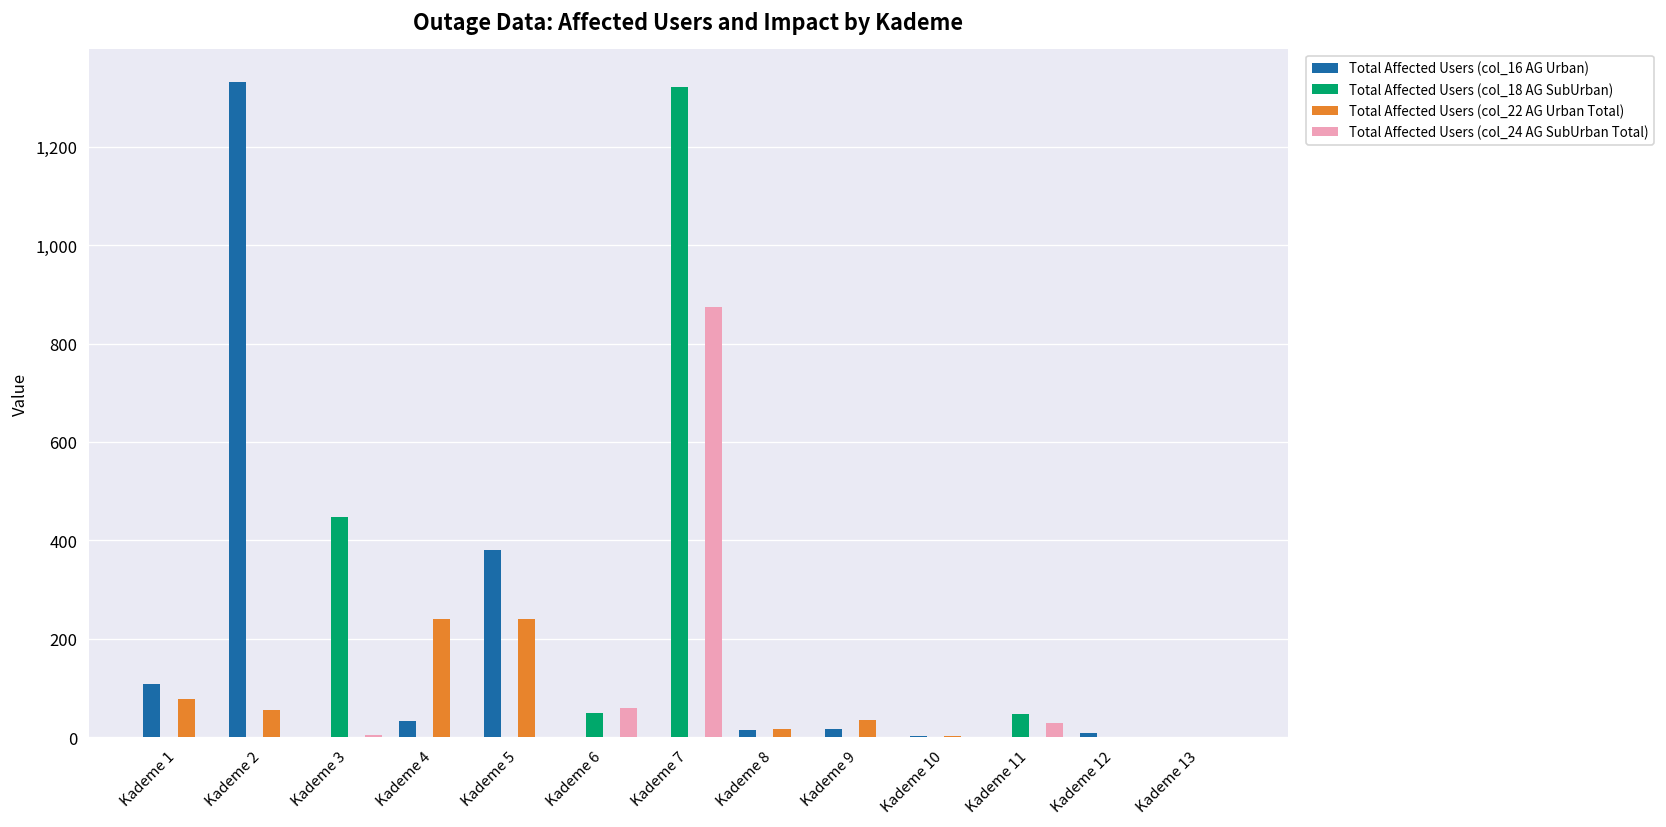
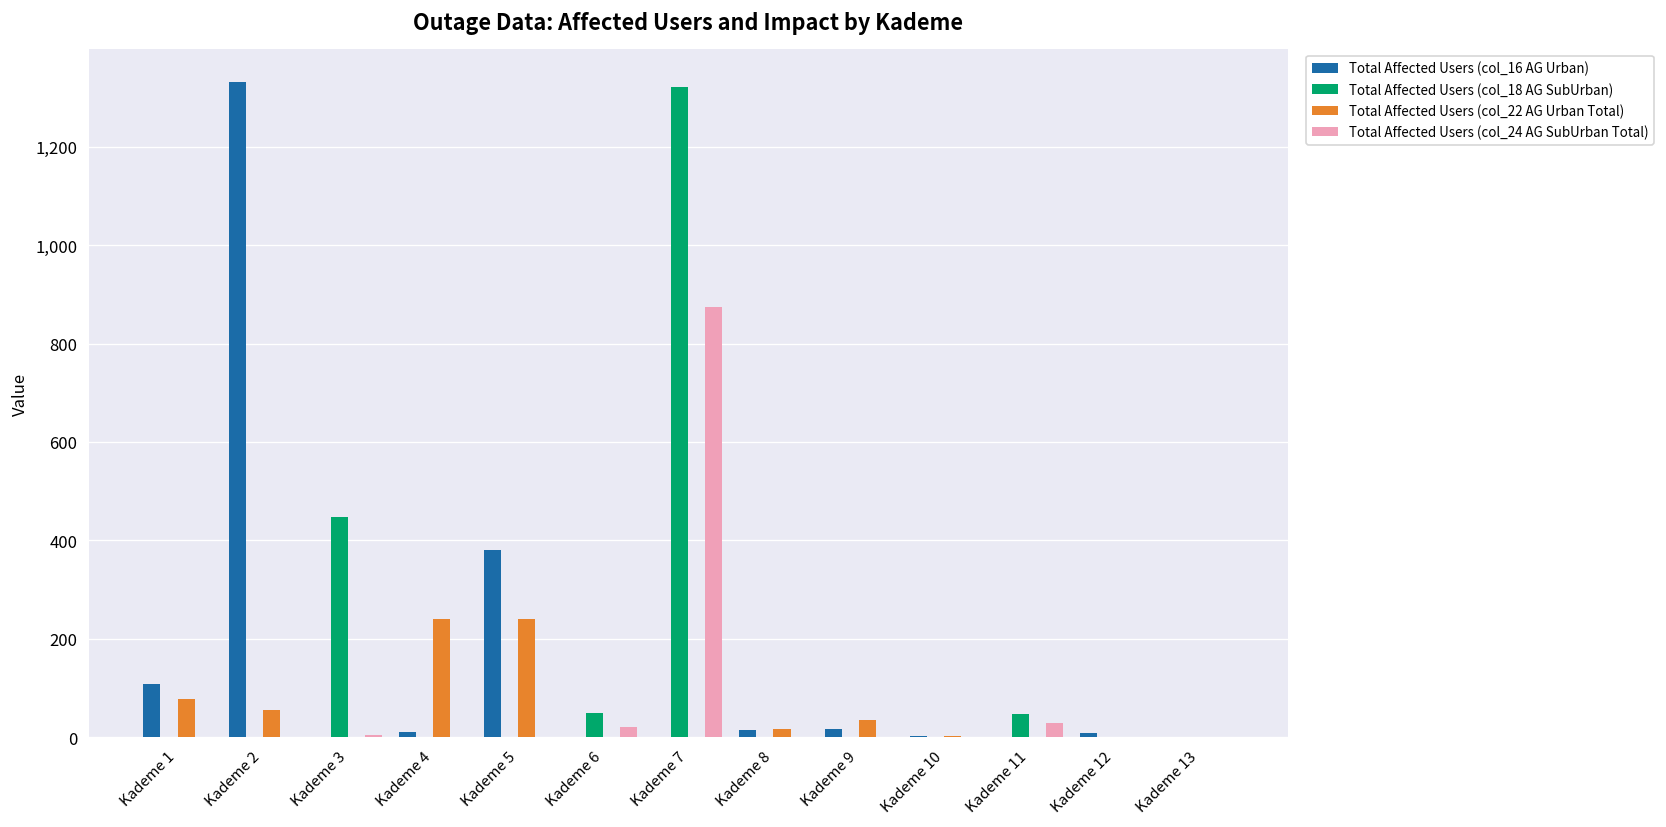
  {
    "Total Affected Users (col_16 AG Urban)": {
      "Kademe 1": "110",
      "Kademe 2": "1,330",
      "Kademe 3": "0",
-     "Kademe 4": "30",
+     "Kademe 4": "10",
      "Kademe 5": "380",
      "Kademe 6": "0",
      "Kademe 7": "0",
      "Kademe 8": "20",
      "Kademe 9": "20",
      "Kademe 11": "0",
      "Kademe 12": "10",
      "Kademe 13": "0"
    },
    "Total Affected Users (col_18 AG SubUrban)": {
      "Kademe 1": "0",
      "Kademe 2": "0",
      "Kademe 3": "450",
      "Kademe 4": "0",
      "Kademe 5": "0",
      "Kademe 6": "50",
      "Kademe 7": "1,320",
      "Kademe 8": "0",
      "Kademe 9": "0",
      "Kademe 10": "0",
      "Kademe 11": "50",
      "Kademe 12": "0",
      "Kademe 13": "0"
    },
    "Total Affected Users (col_22 AG Urban Total)": {
      "Kademe 1": "80",
      "Kademe 2": "50",
      "Kademe 3": "0",
      "Kademe 4": "240",
      "Kademe 5": "240",
      "Kademe 6": "0",
      "Kademe 7": "0",
      "Kademe 8": "20",
      "Kademe 9": "30",
      "Kademe 11": "0",
      "Kademe 13": "0"
    },
    "Total Affected Users (col_24 AG SubUrban Total)": {
      "Kademe 1": "0",
      "Kademe 2": "0",
      "Kademe 4": "0",
      "Kademe 5": "0",
-     "Kademe 6": "60",
+     "Kademe 6": "20",
      "Kademe 7": "870",
      "Kademe 8": "0",
      "Kademe 9": "0",
      "Kademe 10": "0",
      "Kademe 11": "30",
      "Kademe 12": "0",
      "Kademe 13": "0"
    }
  }
